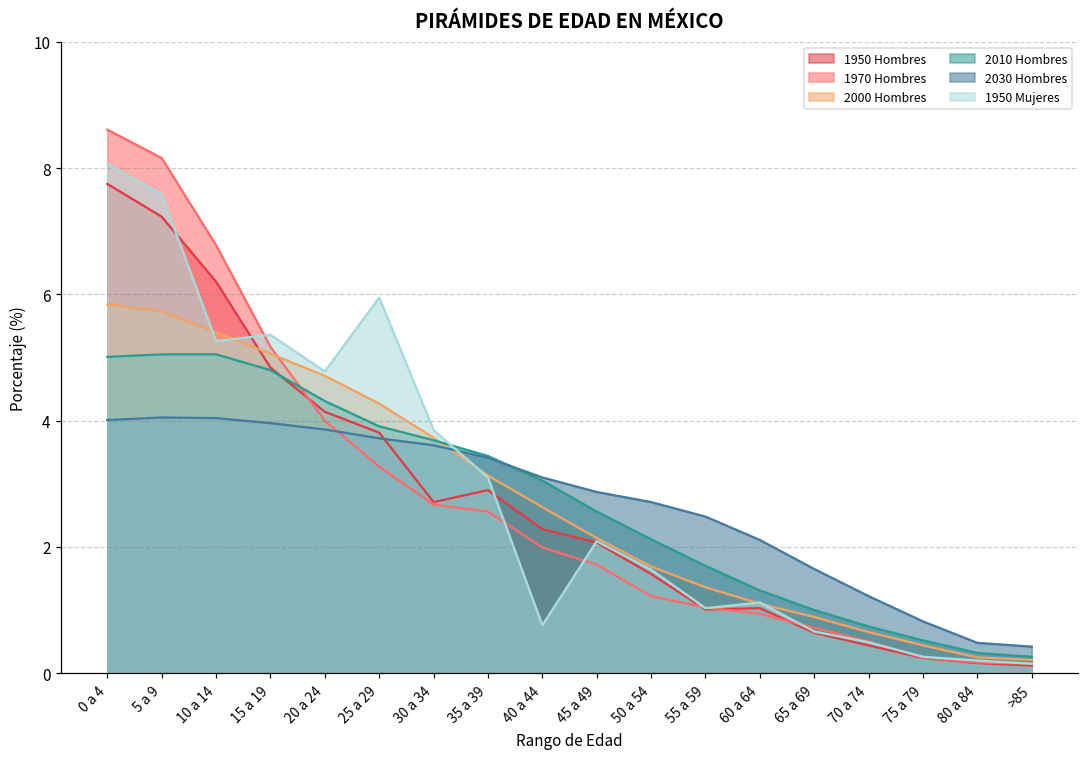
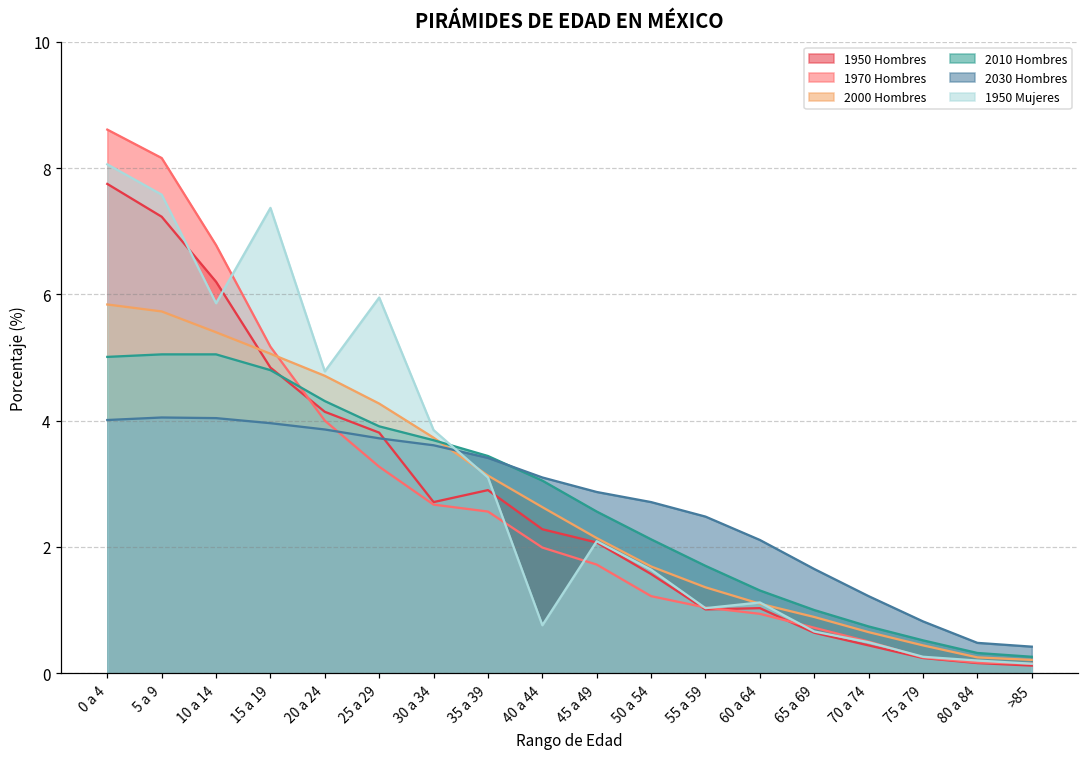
  {
    "1950 Mujeres": {
      "0 a 4": 8.1,
      "5 a 9": 7.6,
-     "10 a 14": 5.3,
-     "15 a 19": 5.4,
+     "10 a 14": 5.9,
+     "15 a 19": 7.4,
      "20 a 24": 4.8,
      "25 a 29": 6.0,
      "30 a 34": 3.9,
      "40 a 44": 0.8,
      "50 a 54": 1.6
    }
  }
